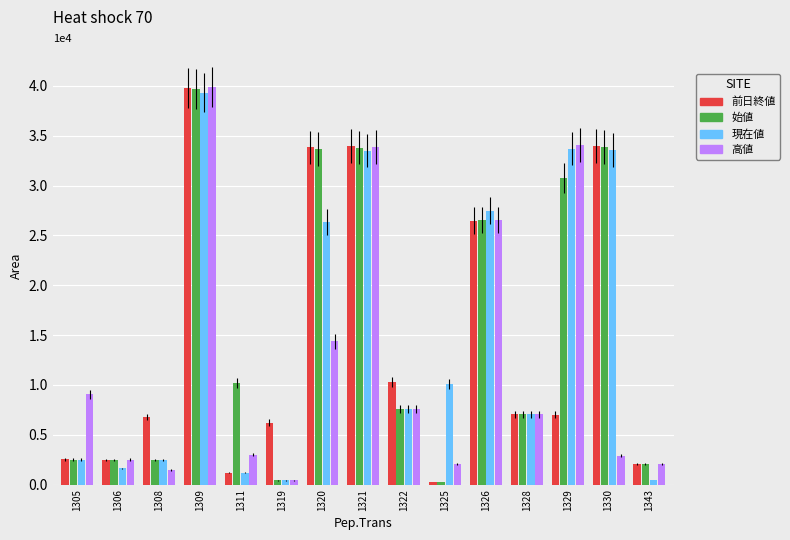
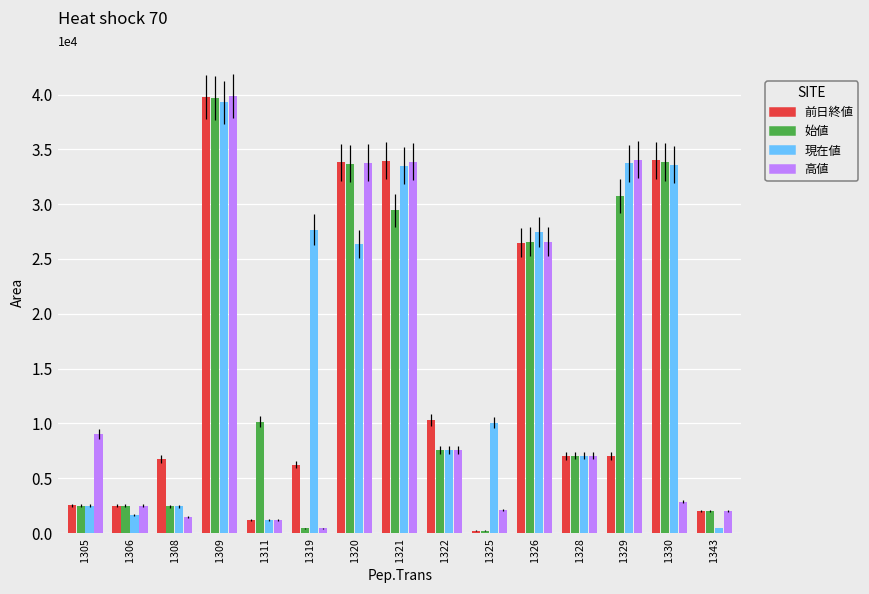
  {
    "前日終値": {
      "1305": 3000,
      "1306": 2000,
      "1308": 7000,
      "1309": 40000,
      "1311": 1000,
      "1319": 6000,
      "1320": 34000,
      "1321": 34000,
      "1322": 10000,
      "1326": 26000,
      "1328": 7000,
      "1329": 7000,
      "1330": 34000,
      "1343": 2000
    },
    "始値": {
      "1305": 3000,
      "1306": 2000,
      "1308": 2000,
      "1309": 40000,
      "1311": 10000,
      "1319": 0,
      "1320": 34000,
-     "1321": 34000,
+     "1321": 29000,
      "1322": 8000,
      "1326": 27000,
      "1328": 7000,
      "1329": 31000,
      "1330": 34000,
      "1343": 2000
    },
    "現在値": {
      "1305": 2000,
      "1306": 2000,
      "1308": 2000,
      "1309": 39000,
      "1311": 1000,
-     "1319": 0,
+     "1319": 28000,
      "1320": 26000,
      "1321": 34000,
      "1322": 8000,
      "1325": 10000,
      "1326": 27000,
      "1328": 7000,
      "1329": 34000,
      "1330": 34000,
      "1343": 0
    },
    "高値": {
      "1305": 9000,
      "1306": 2000,
      "1308": 1000,
      "1309": 40000,
-     "1311": 3000,
+     "1311": 1000,
      "1319": 0,
-     "1320": 14000,
+     "1320": 34000,
      "1321": 34000,
      "1322": 8000,
      "1325": 2000,
      "1326": 27000,
      "1328": 7000,
      "1329": 34000,
      "1330": 3000,
      "1343": 2000
    }
  }
